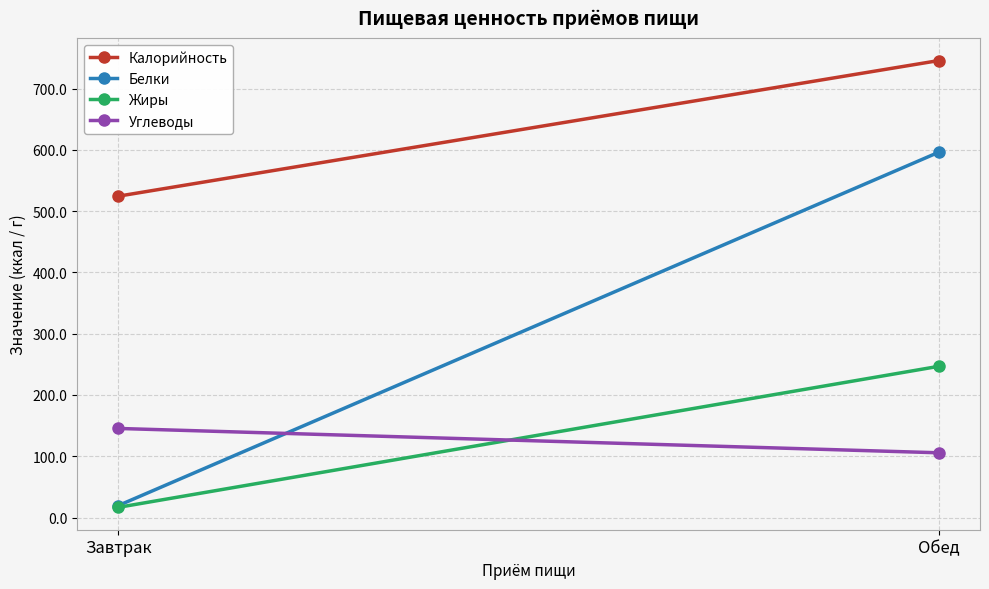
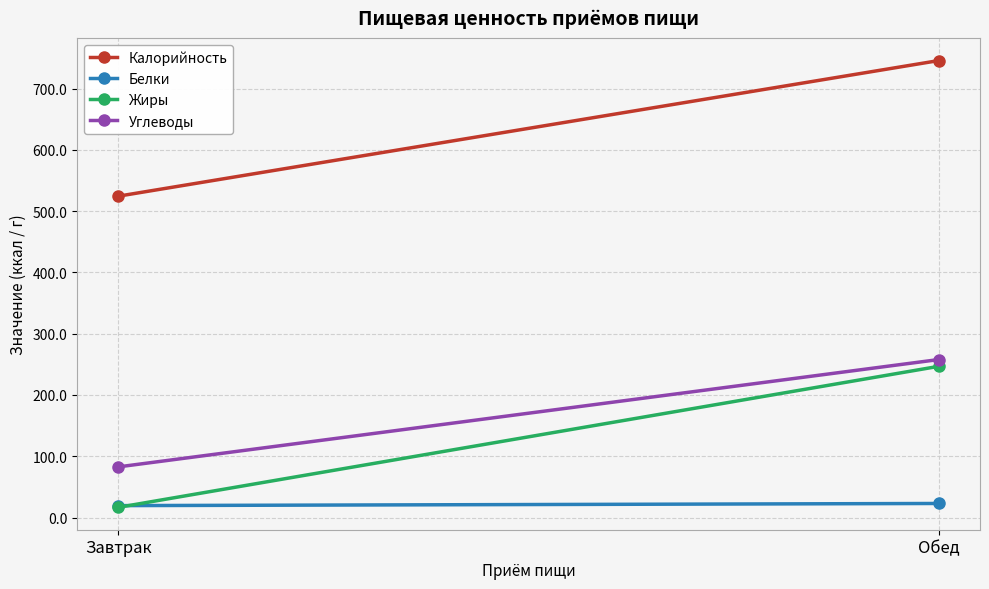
  {
    "Калорийность": {
      "Завтрак": 520,
      "Обед": 750
    },
    "Белки": {
-     "Обед": 600
+     "Обед": 20
    },
    "Жиры": {
      "Обед": 250
    },
    "Углеводы": {
-     "Завтрак": 150,
-     "Обед": 110
+     "Завтрак": 80,
+     "Обед": 260
    }
  }
